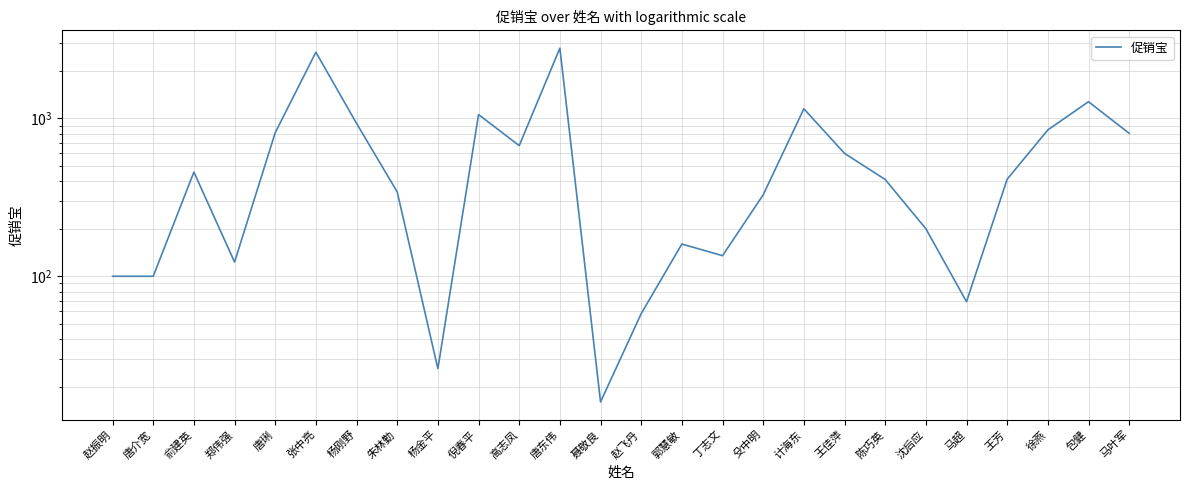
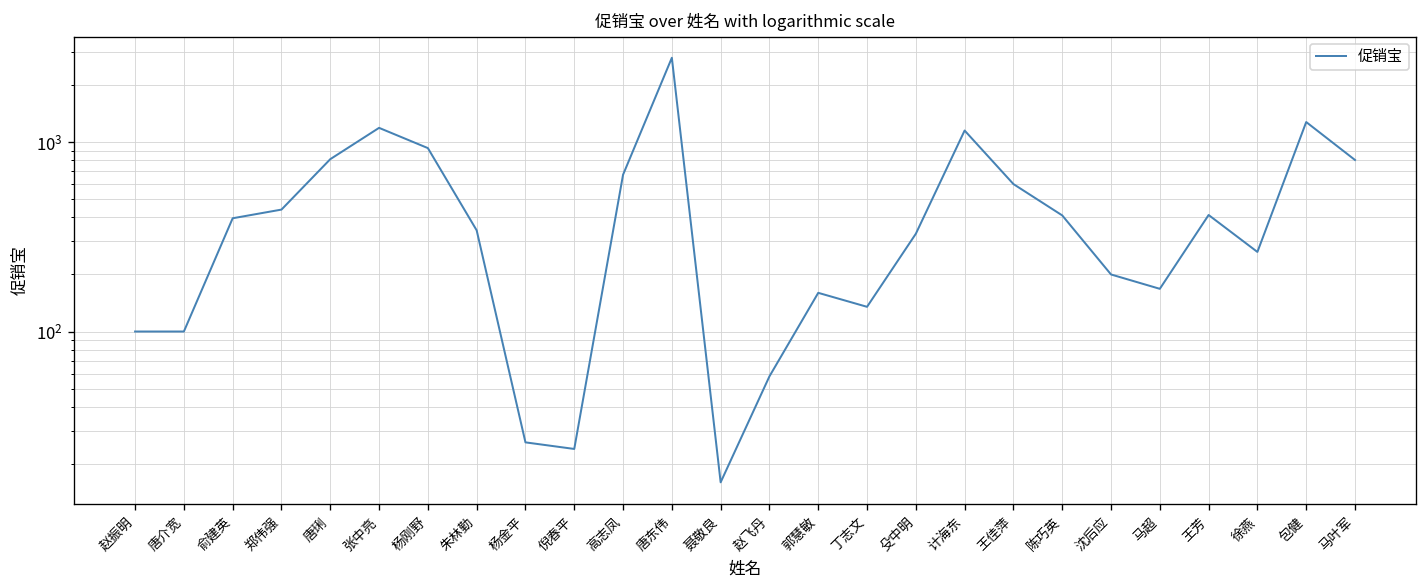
  {
    "赵振明": 100,
    "唐介宽": 100,
-   "俞建英": 460,
-   "郑伟强": 120,
+   "俞建英": 400,
+   "郑伟强": 440,
    "唐琍": 800,
-   "张中亮": 2600,
+   "张中亮": 1200,
    "杨刚野": 900,
    "朱林勤": 340,
    "杨金平": 26,
-   "倪春平": 1100,
+   "倪春平": 24,
    "高志凤": 670,
    "唐东伟": 2800,
    "聂敬良": 16,
    "赵飞丹": 58,
    "郭慧敏": 160,
    "丁志文": 140,
    "殳中明": 330,
    "计海东": 1200,
    "王佳萍": 600,
    "陈巧英": 410,
    "沈后应": 200,
-   "马超": 70,
+   "马超": 170,
    "王芳": 410,
-   "徐燕": 800,
+   "徐燕": 260,
    "包健": 1300,
    "马叶军": 800
  }
